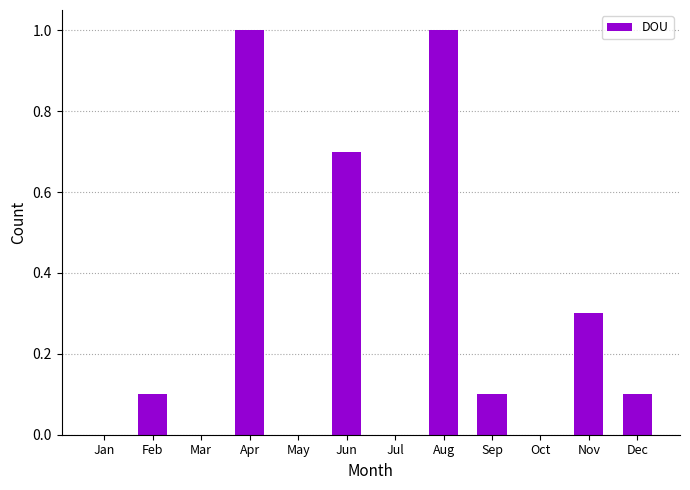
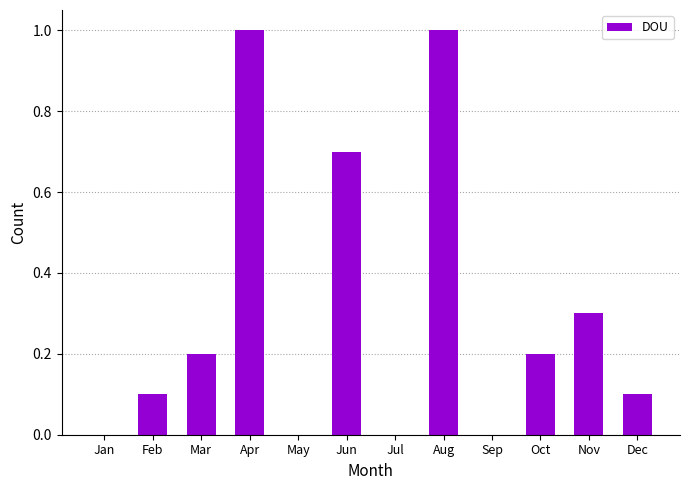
  {
    "Jan": 0.0,
    "Feb": 0.1,
-   "Mar": 0.0,
+   "Mar": 0.2,
    "Apr": 1.0,
    "May": 0.0,
    "Jun": 0.7,
    "Jul": 0.0,
    "Aug": 1.0,
-   "Sep": 0.1,
-   "Oct": 0.0,
+   "Sep": 0.0,
+   "Oct": 0.2,
    "Nov": 0.3,
    "Dec": 0.1
  }
